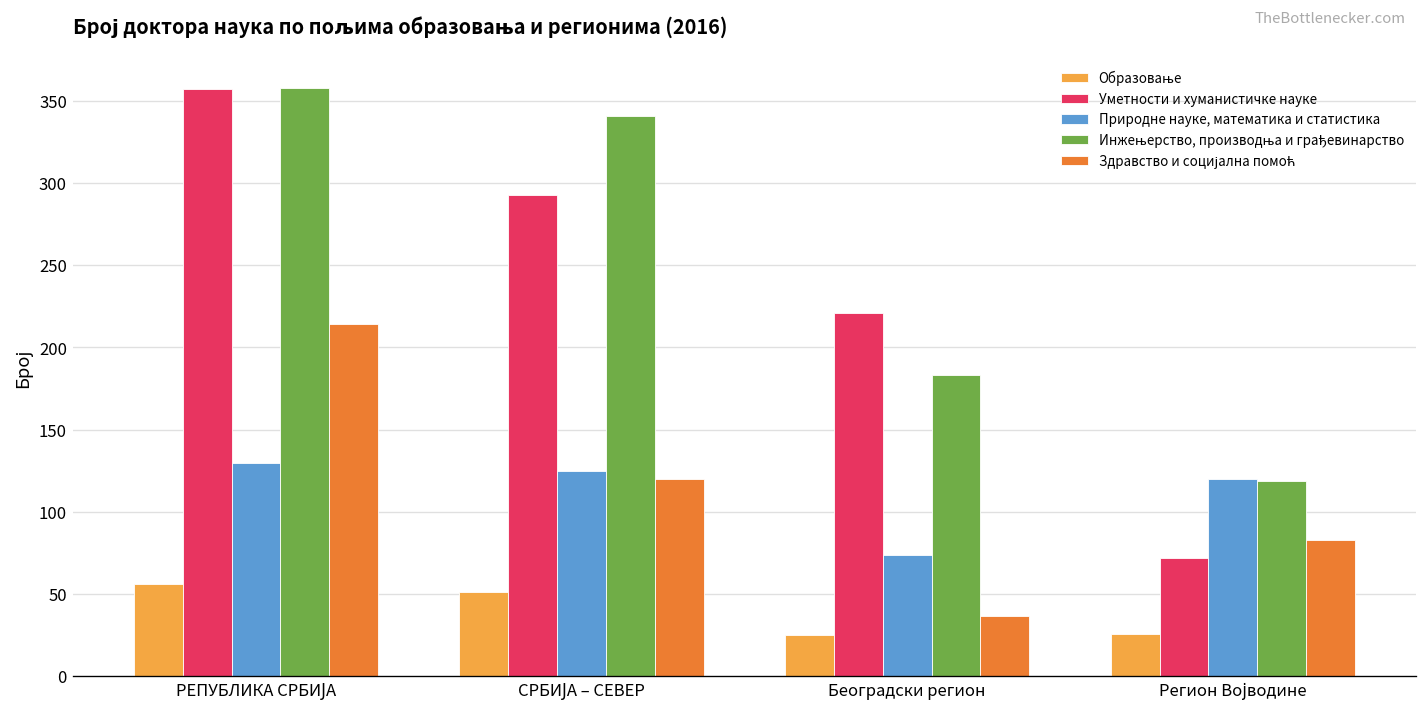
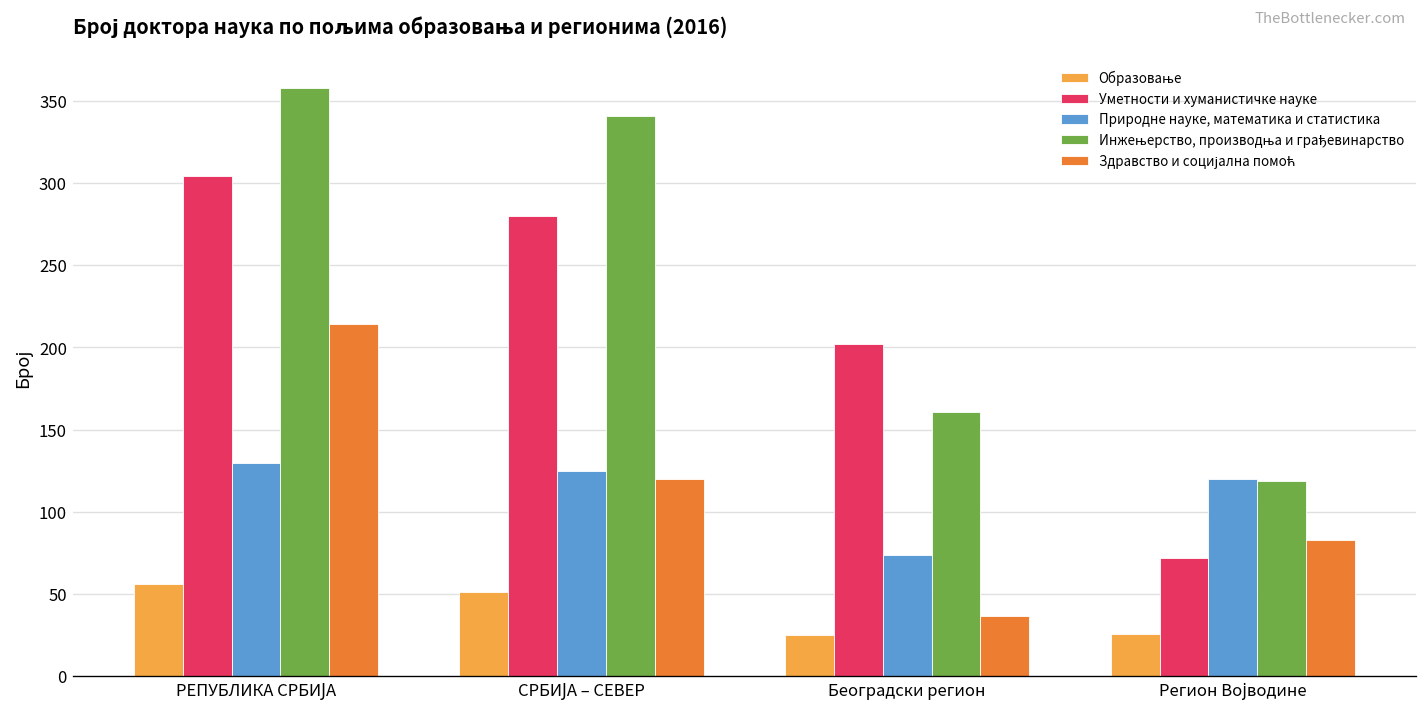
  {
    "Уметности и хуманистичке науке": {
-     "РЕПУБЛИКА СРБИЈА": 357,
-     "СРБИЈА – СЕВЕР": 293,
-     "Београдски регион": 221,
+     "РЕПУБЛИКА СРБИЈА": 304,
+     "СРБИЈА – СЕВЕР": 280,
+     "Београдски регион": 202,
      "Регион Војводине": 72
    },
    "Природне науке, математика и статистика": {
      "РЕПУБЛИКА СРБИЈА": 130,
      "СРБИЈА – СЕВЕР": 125,
      "Београдски регион": 74,
      "Регион Војводине": 120
    },
    "Инжењерство, производња и грађевинарство": {
      "РЕПУБЛИКА СРБИЈА": 358,
      "СРБИЈА – СЕВЕР": 341,
-     "Београдски регион": 183,
+     "Београдски регион": 161,
      "Регион Војводине": 119
    }
  }
